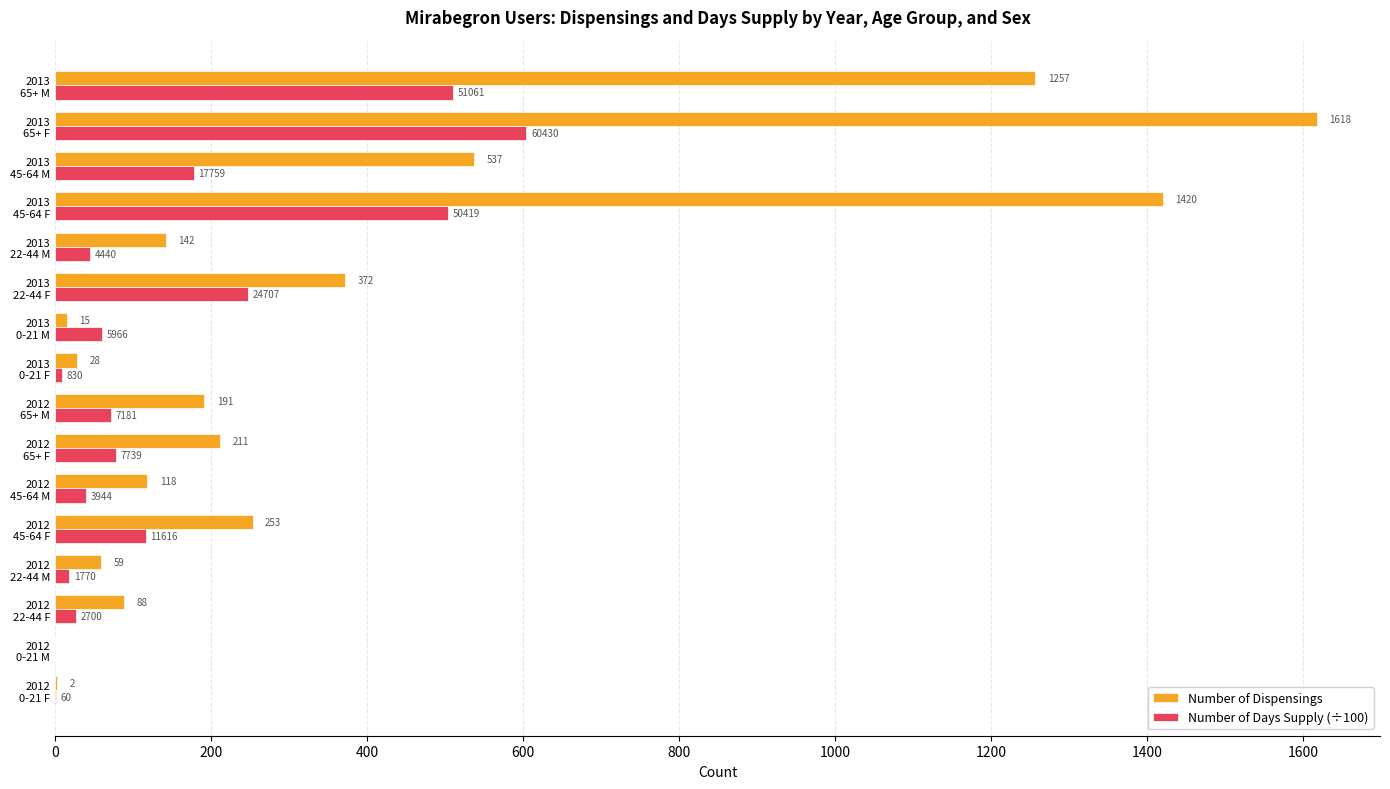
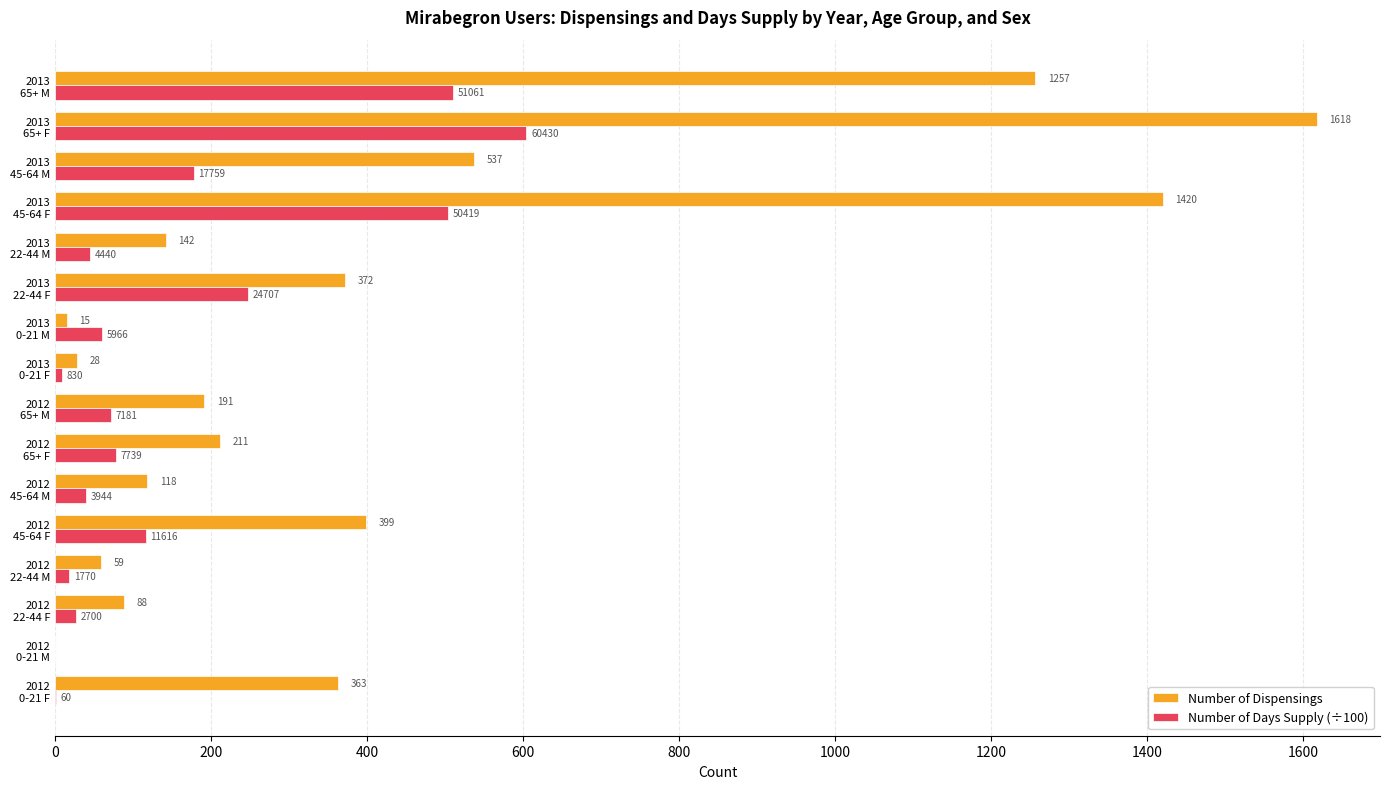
  {
    "Number of Dispensings": {
      "2013 65+ M": 1257,
      "2013 65+ F": 1618,
      "2013 45-64 M": 537,
      "2013 45-64 F": 1420,
      "2013 22-44 M": 142,
      "2013 22-44 F": 372,
      "2013 0-21 M": 15,
      "2013 0-21 F": 28,
      "2012 65+ M": 191,
      "2012 65+ F": 211,
      "2012 45-64 M": 118,
-     "2012 45-64 F": 253,
+     "2012 45-64 F": 399,
      "2012 22-44 M": 59,
      "2012 22-44 F": 88,
-     "2012 0-21 F": 2
+     "2012 0-21 F": 363
    },
    "Number of Days Supply (÷100)": {
      "2012 0-21 M": 0
    }
  }
